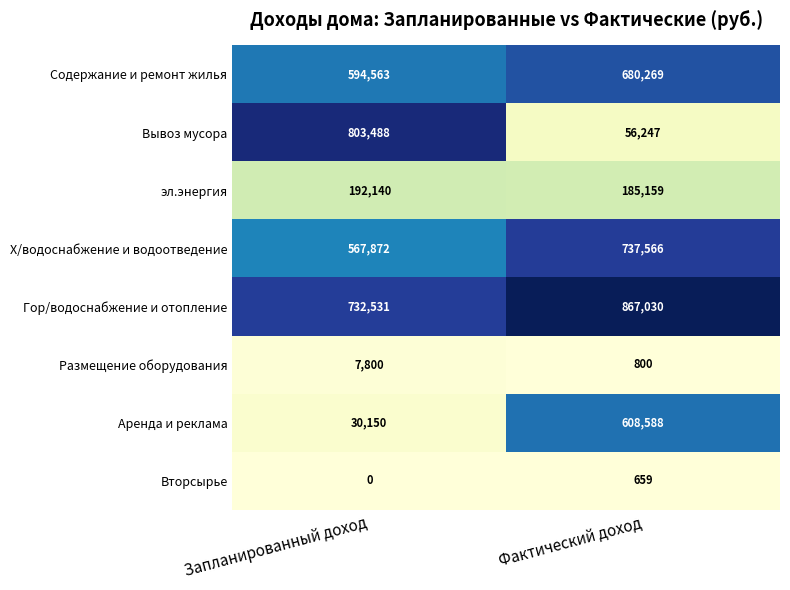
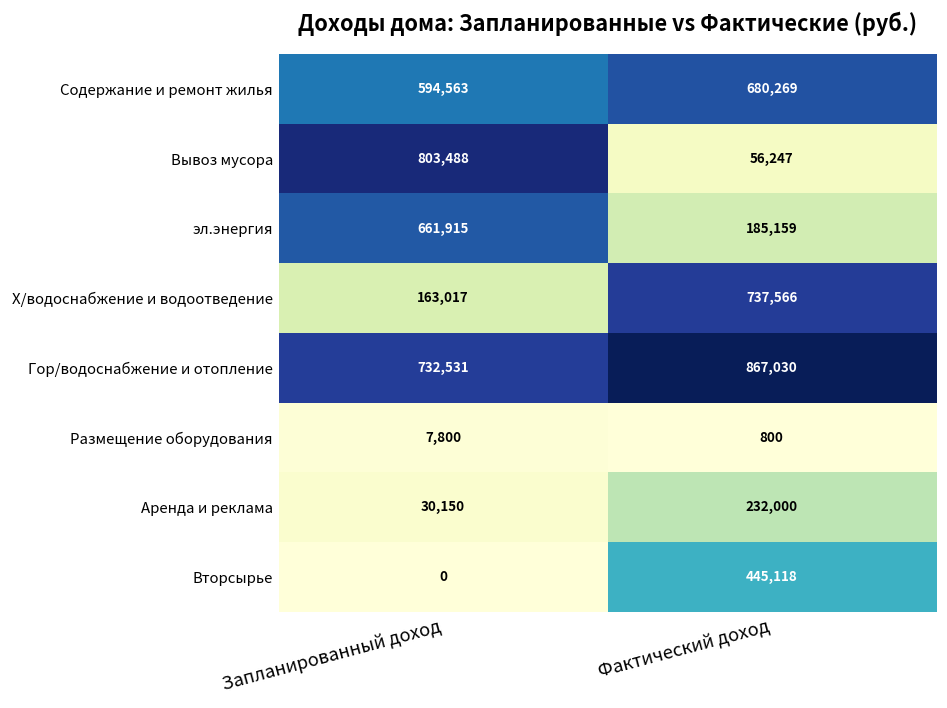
  {
    "Содержание и ремонт жилья": {
      "Запланированный доход": "594,563",
      "Фактический доход": "680,269"
    },
    "Вывоз мусора": {
      "Запланированный доход": "803,488",
      "Фактический доход": "56,247"
    },
    "эл.энергия": {
-     "Запланированный доход": "192,140",
+     "Запланированный доход": "661,915",
      "Фактический доход": "185,159"
    },
    "Х/водоснабжение и водоотведение": {
-     "Запланированный доход": "567,872",
+     "Запланированный доход": "163,017",
      "Фактический доход": "737,566"
    },
    "Гор/водоснабжение и отопление": {
      "Запланированный доход": "732,531",
      "Фактический доход": "867,030"
    },
    "Размещение оборудования": {
      "Запланированный доход": "7,800",
      "Фактический доход": "800"
    },
    "Аренда и реклама": {
      "Запланированный доход": "30,150",
-     "Фактический доход": "608,588"
+     "Фактический доход": "232,000"
    },
    "Вторсырье": {
      "Запланированный доход": "0",
-     "Фактический доход": "659"
+     "Фактический доход": "445,118"
    }
  }
